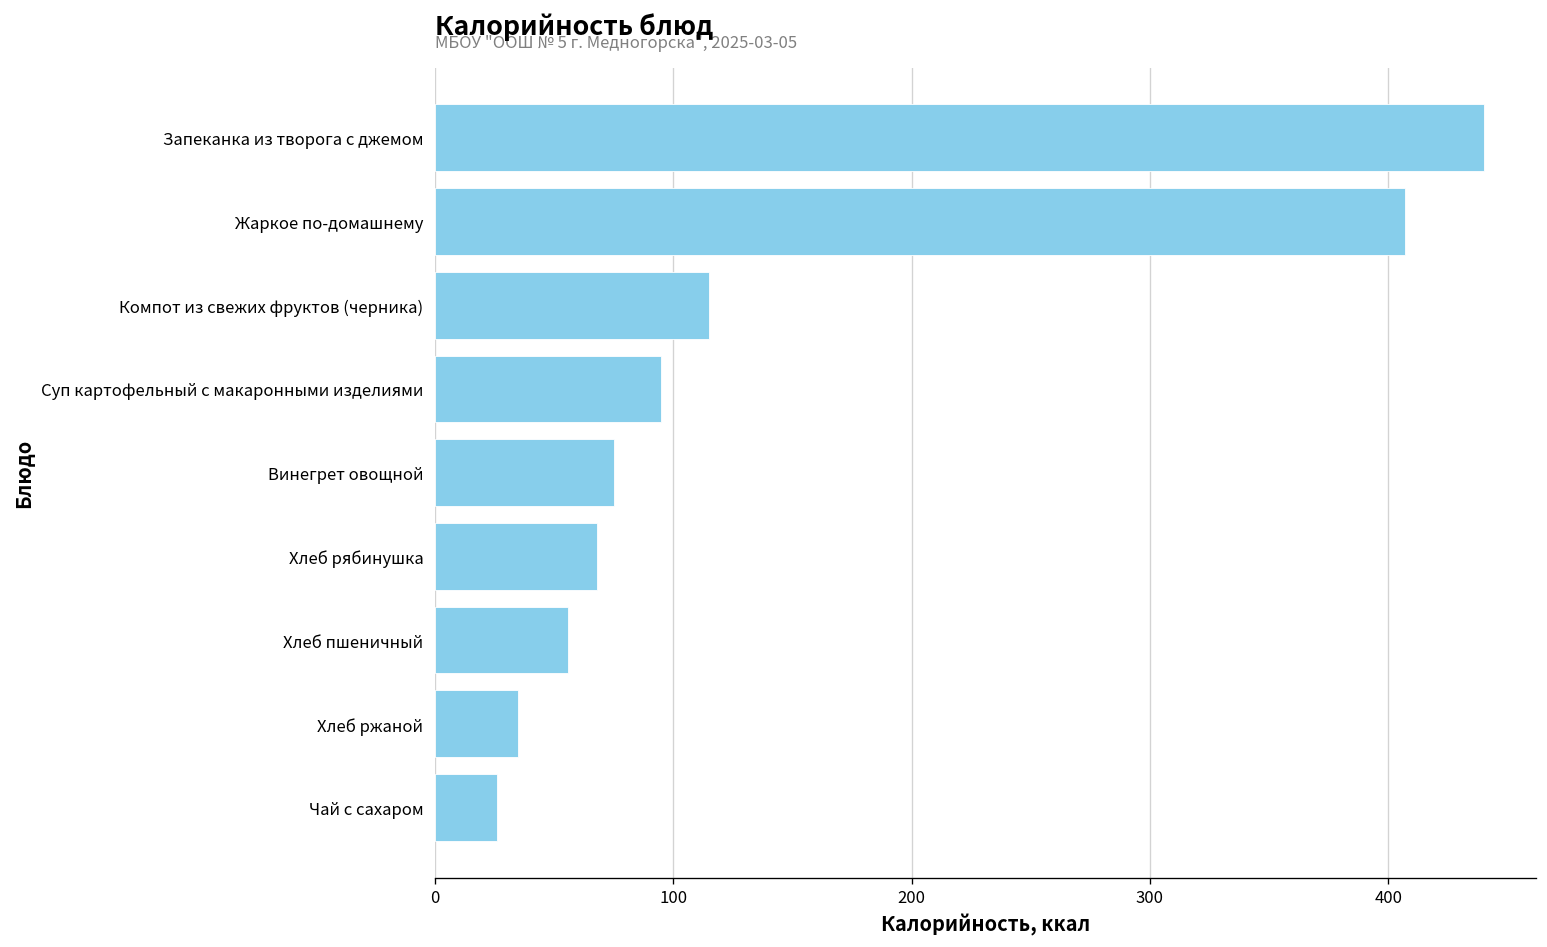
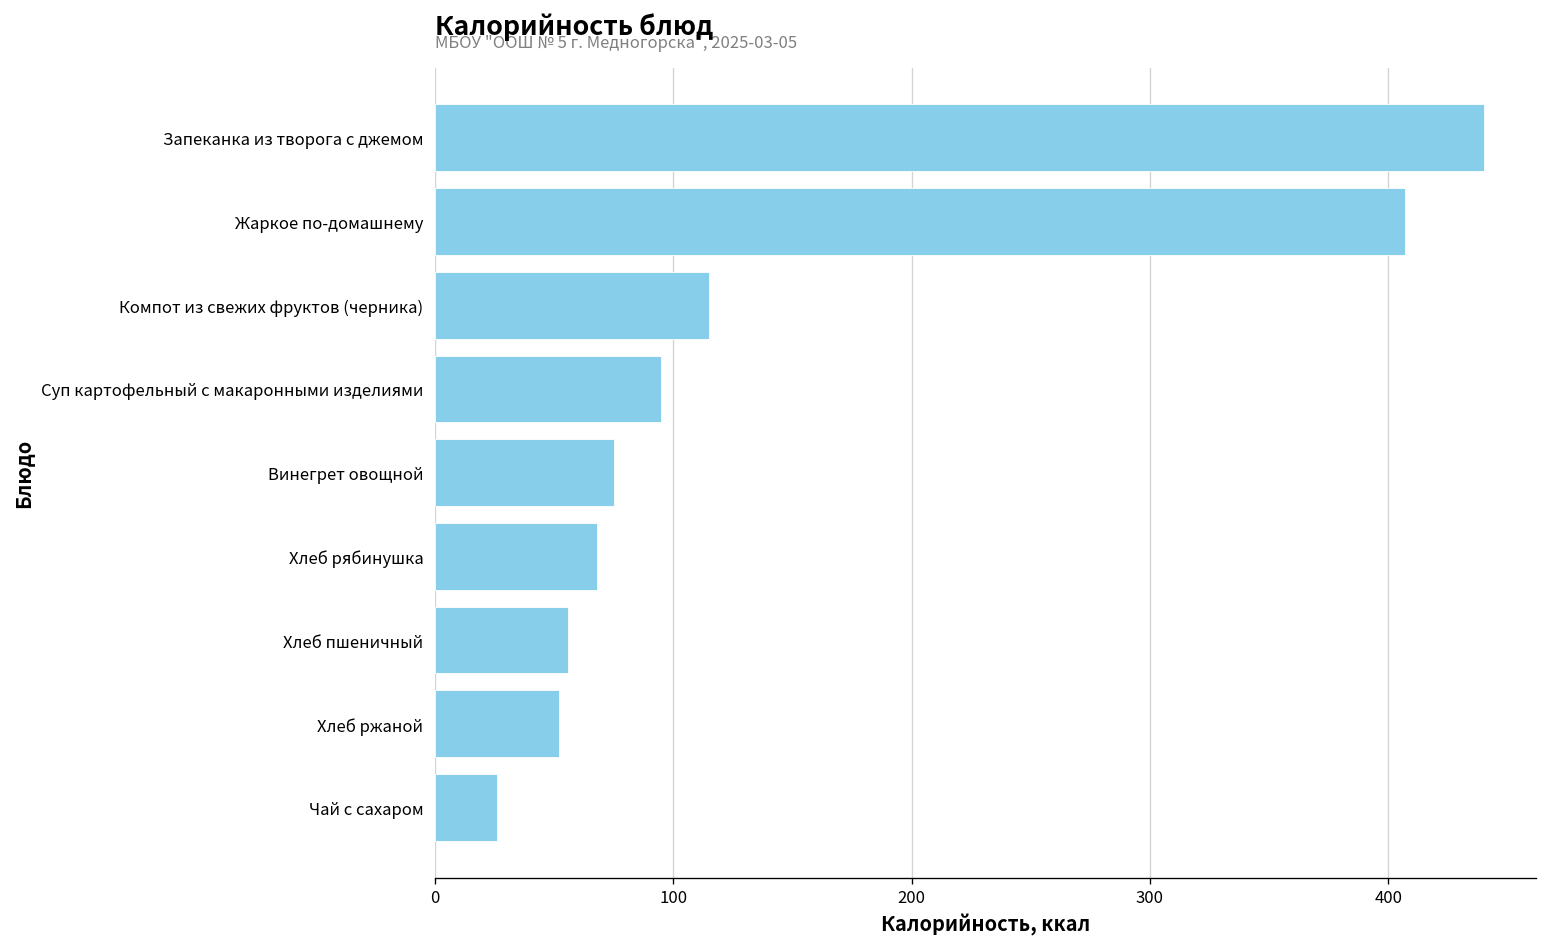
  {
    "Запеканка из творога с джемом": 440,
    "Жаркое по-домашнему": 407,
    "Компот из свежих фруктов (черника)": 115,
    "Суп картофельный с макаронными изделиями": 95,
    "Винегрет овощной": 75,
    "Хлеб рябинушка": 68,
    "Хлеб пшеничный": 56,
-   "Хлеб ржаной": 35,
+   "Хлеб ржаной": 52,
    "Чай с сахаром": 26
  }
